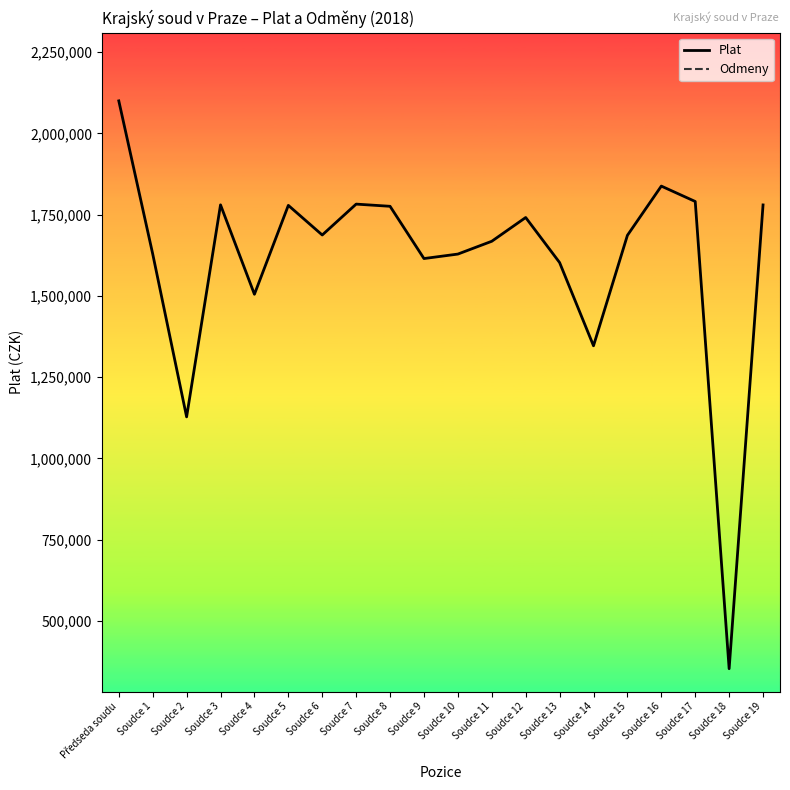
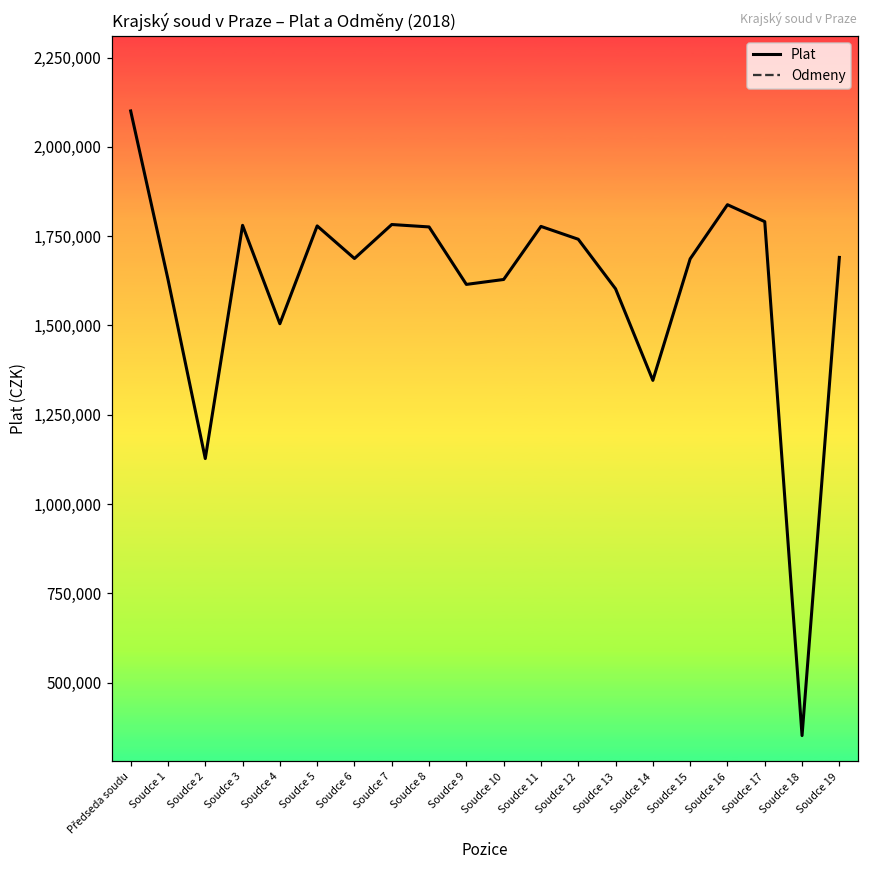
  {
    "Plat": {
      "Předseda soudu": "2,100,000",
      "Soudce 1": "1,630,000",
      "Soudce 2": "1,130,000",
      "Soudce 3": "1,780,000",
      "Soudce 4": "1,500,000",
      "Soudce 5": "1,780,000",
      "Soudce 6": "1,690,000",
      "Soudce 7": "1,780,000",
      "Soudce 8": "1,780,000",
      "Soudce 9": "1,620,000",
      "Soudce 10": "1,630,000",
-     "Soudce 11": "1,670,000",
+     "Soudce 11": "1,780,000",
      "Soudce 12": "1,740,000",
      "Soudce 13": "1,600,000",
      "Soudce 14": "1,350,000",
      "Soudce 15": "1,690,000",
      "Soudce 16": "1,840,000",
      "Soudce 17": "1,790,000",
      "Soudce 18": "350,000",
-     "Soudce 19": "1,780,000"
+     "Soudce 19": "1,690,000"
    }
  }
